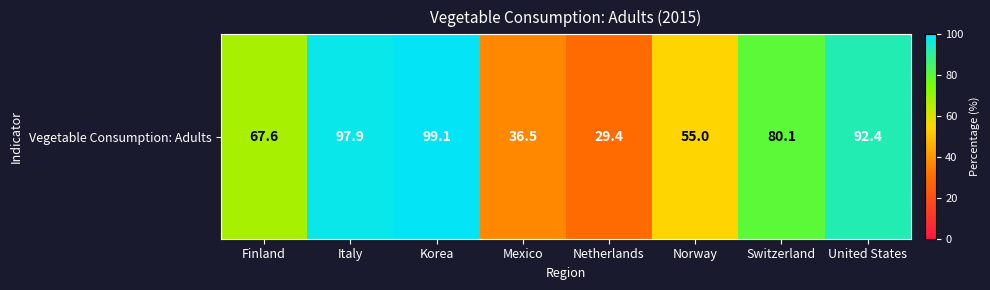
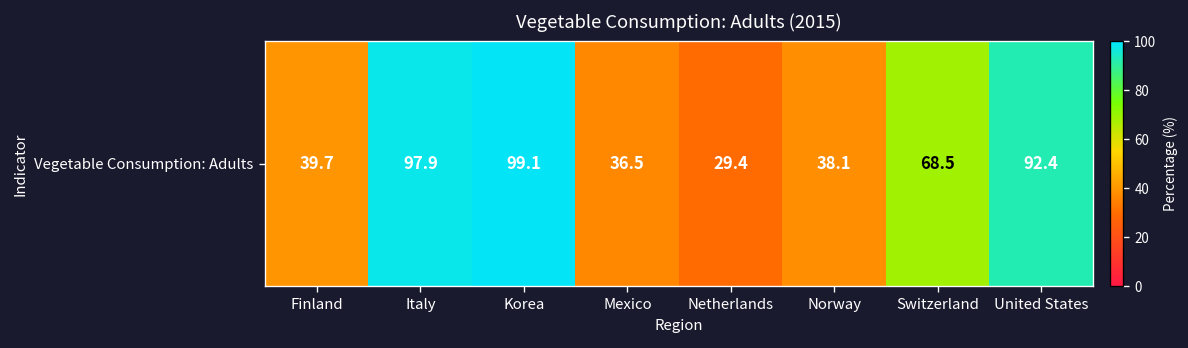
  {
    "Vegetable Consumption: Adults": {
-     "Finland": 67.6,
+     "Finland": 39.7,
      "Italy": 97.9,
      "Korea": 99.1,
      "Mexico": 36.5,
      "Netherlands": 29.4,
-     "Norway": 55.0,
-     "Switzerland": 80.1,
+     "Norway": 38.1,
+     "Switzerland": 68.5,
      "United States": 92.4
    }
  }
